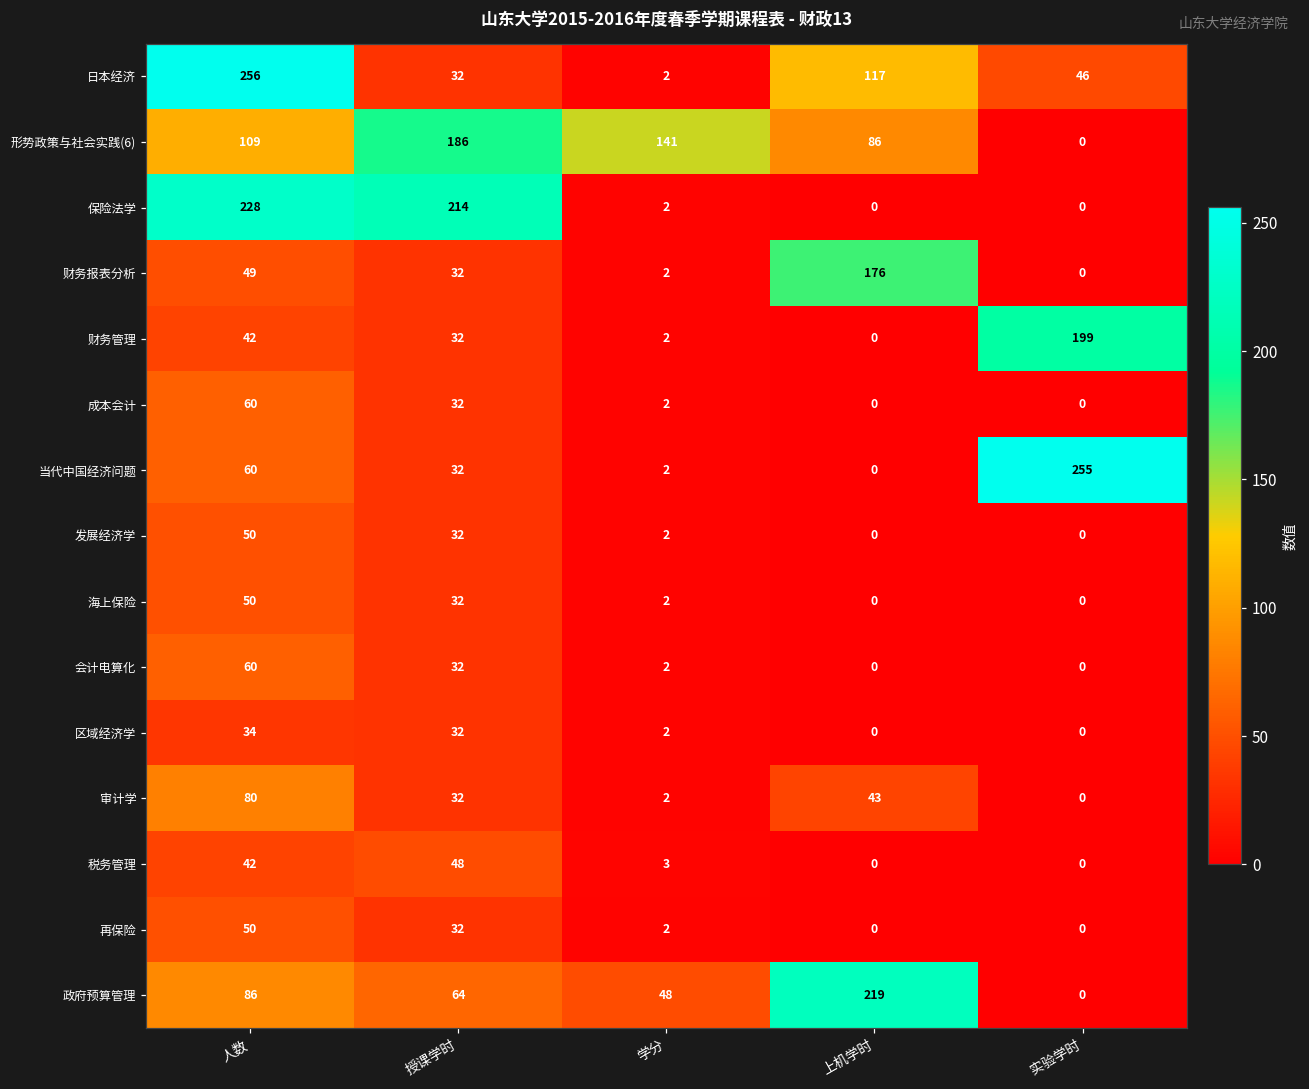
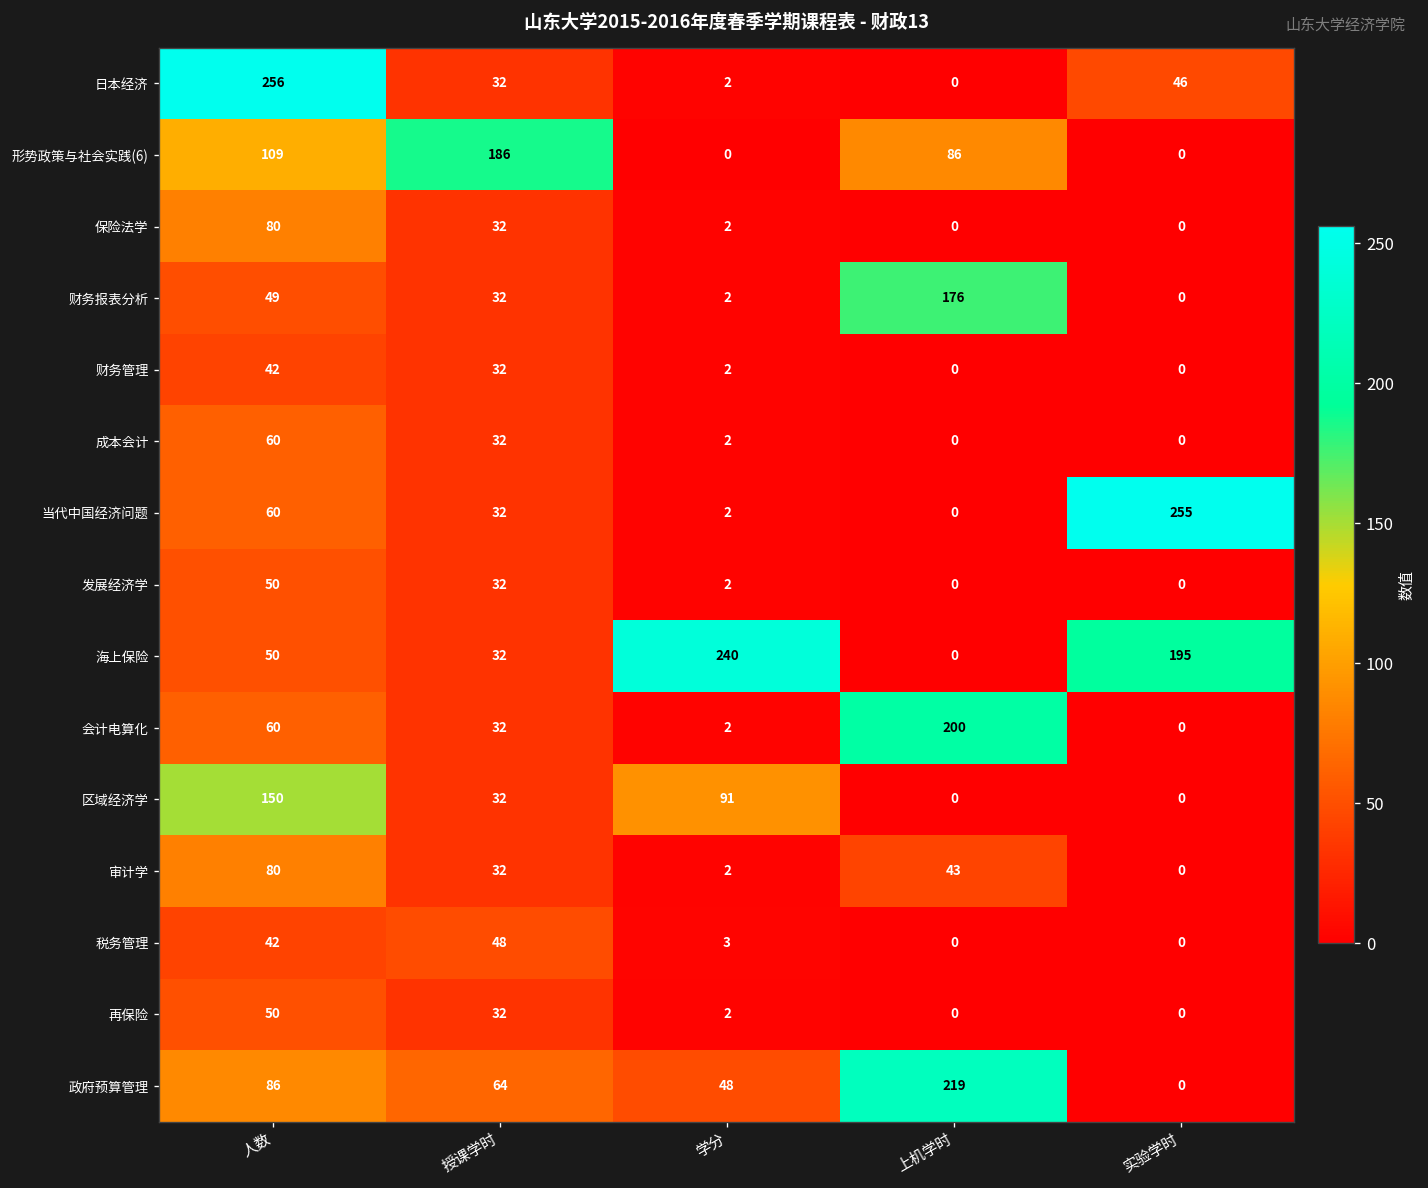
  {
    "日本经济": {
      "人数": 256,
      "授课学时": 32,
      "学分": 2,
-     "上机学时": 117,
+     "上机学时": 0,
      "实验学时": 46
    },
    "形势政策与社会实践(6)": {
      "人数": 109,
      "授课学时": 186,
-     "学分": 141,
+     "学分": 0,
      "上机学时": 86,
      "实验学时": 0
    },
    "保险法学": {
-     "人数": 228,
-     "授课学时": 214,
+     "人数": 80,
+     "授课学时": 32,
      "学分": 2,
      "上机学时": 0,
      "实验学时": 0
    },
    "财务报表分析": {
      "人数": 49,
      "授课学时": 32,
      "学分": 2,
      "上机学时": 176,
      "实验学时": 0
    },
    "财务管理": {
      "人数": 42,
      "授课学时": 32,
      "学分": 2,
      "上机学时": 0,
-     "实验学时": 199
+     "实验学时": 0
    },
    "成本会计": {
      "人数": 60,
      "授课学时": 32,
      "学分": 2,
      "上机学时": 0,
      "实验学时": 0
    },
    "当代中国经济问题": {
      "人数": 60,
      "授课学时": 32,
      "学分": 2,
      "上机学时": 0,
      "实验学时": 255
    },
    "发展经济学": {
      "人数": 50,
      "授课学时": 32,
      "学分": 2,
      "上机学时": 0,
      "实验学时": 0
    },
    "海上保险": {
      "人数": 50,
      "授课学时": 32,
-     "学分": 2,
+     "学分": 240,
      "上机学时": 0,
-     "实验学时": 0
+     "实验学时": 195
    },
    "会计电算化": {
      "人数": 60,
      "授课学时": 32,
      "学分": 2,
-     "上机学时": 0,
+     "上机学时": 200,
      "实验学时": 0
    },
    "区域经济学": {
-     "人数": 34,
+     "人数": 150,
      "授课学时": 32,
-     "学分": 2,
+     "学分": 91,
      "上机学时": 0,
      "实验学时": 0
    },
    "审计学": {
      "人数": 80,
      "授课学时": 32,
      "学分": 2,
      "上机学时": 43,
      "实验学时": 0
    },
    "税务管理": {
      "人数": 42,
      "授课学时": 48,
      "学分": 3,
      "上机学时": 0,
      "实验学时": 0
    },
    "再保险": {
      "人数": 50,
      "授课学时": 32,
      "学分": 2,
      "上机学时": 0,
      "实验学时": 0
    },
    "政府预算管理": {
      "人数": 86,
      "授课学时": 64,
      "学分": 48,
      "上机学时": 219,
      "实验学时": 0
    }
  }
